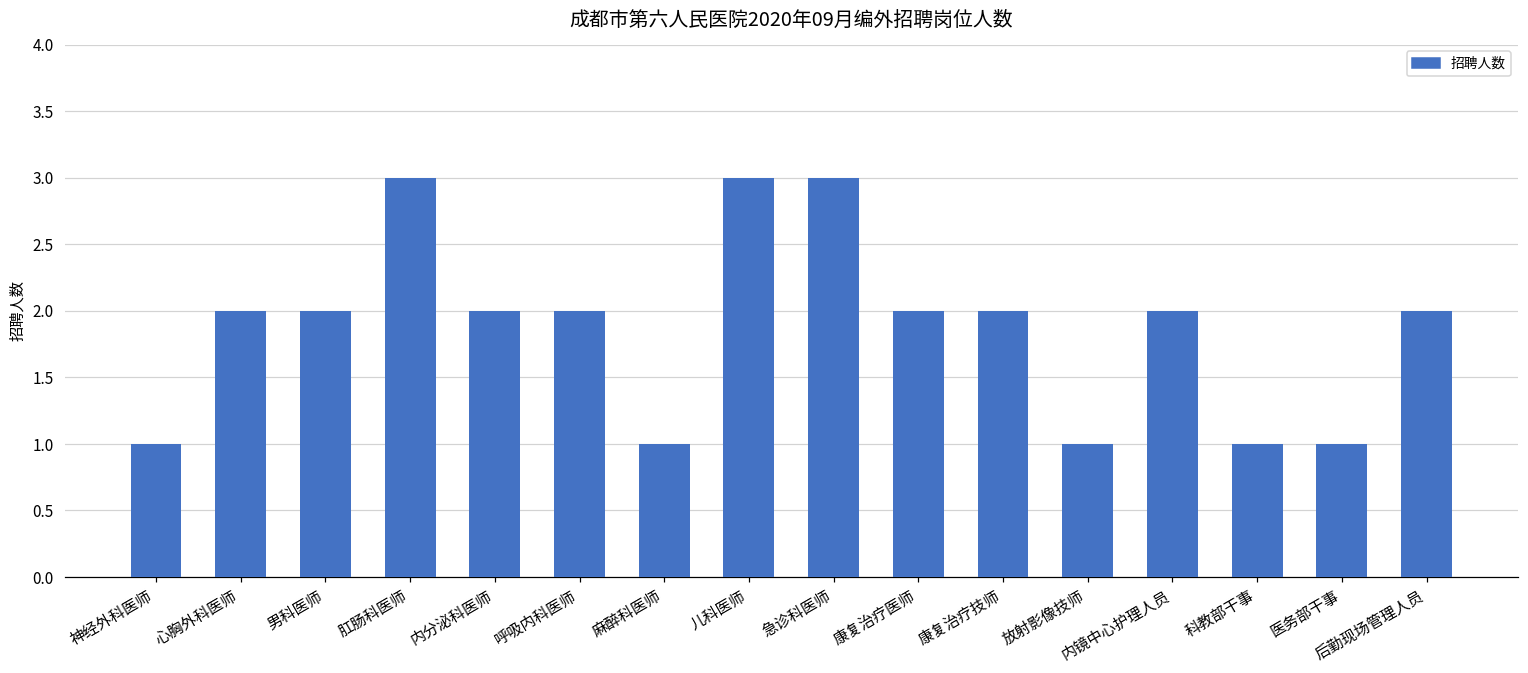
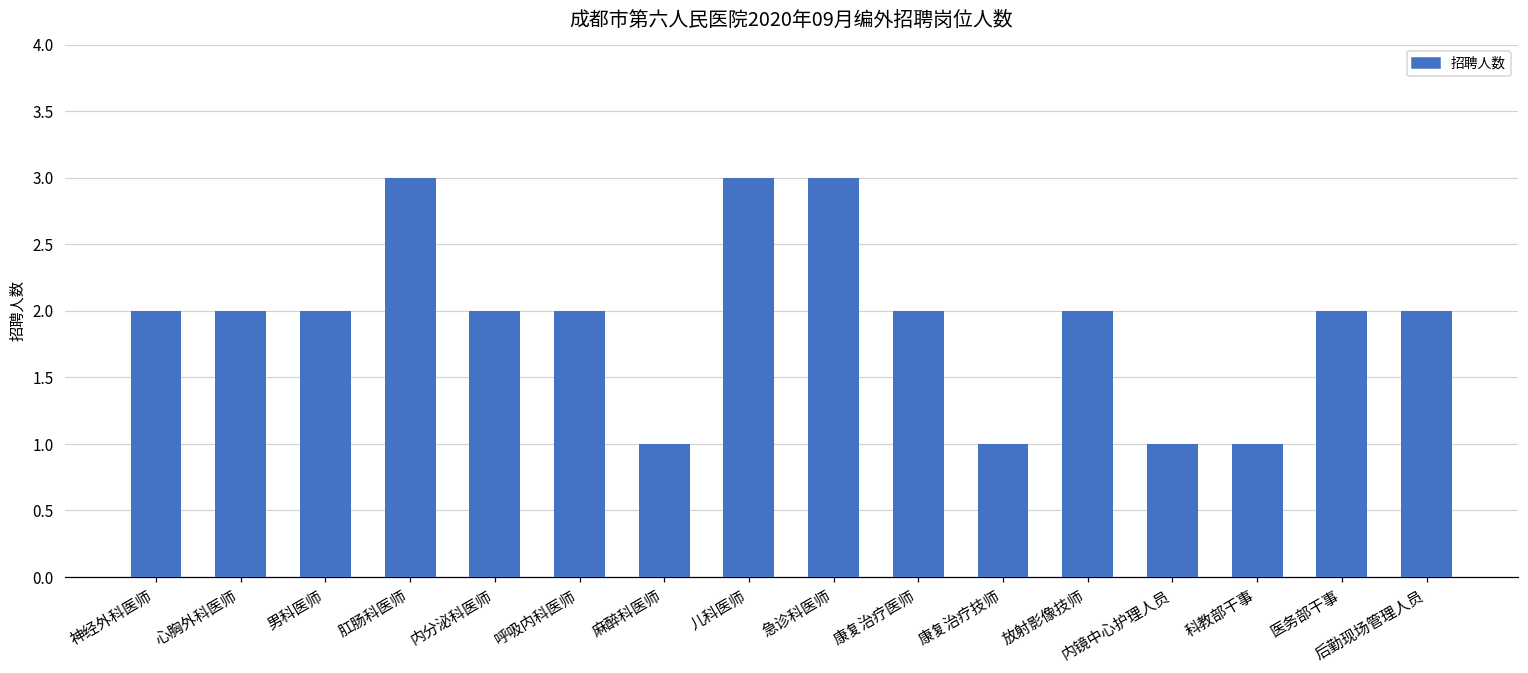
  {
-   "神经外科医师": 1,
+   "神经外科医师": 2,
    "心胸外科医师": 2,
    "男科医师": 2,
    "肛肠科医师": 3,
    "内分泌科医师": 2,
    "呼吸内科医师": 2,
    "麻醉科医师": 1,
    "儿科医师": 3,
    "急诊科医师": 3,
    "康复治疗医师": 2,
-   "康复治疗技师": 2,
-   "放射影像技师": 1,
-   "内镜中心护理人员": 2,
+   "康复治疗技师": 1,
+   "放射影像技师": 2,
+   "内镜中心护理人员": 1,
    "科教部干事": 1,
-   "医务部干事": 1,
+   "医务部干事": 2,
    "后勤现场管理人员": 2
  }
